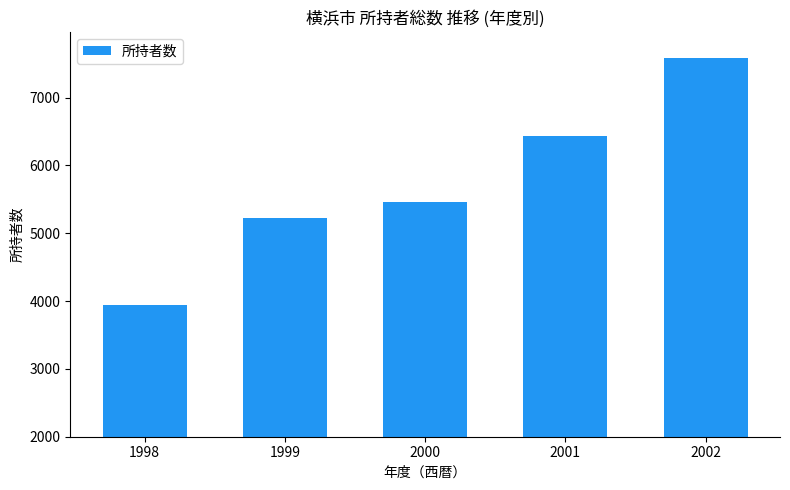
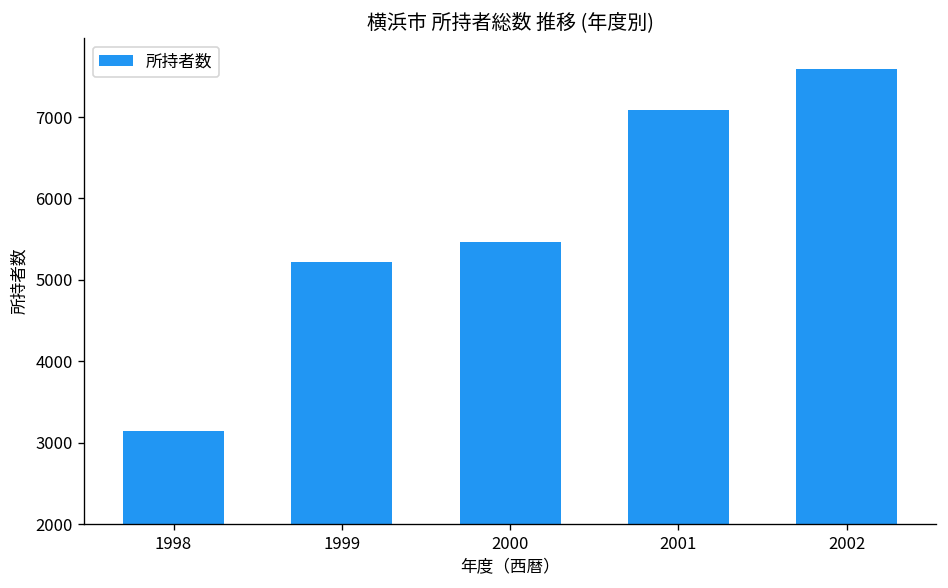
  {
-   "1998": 3900,
+   "1998": 3100,
    "1999": 5200,
    "2000": 5500,
-   "2001": 6400,
+   "2001": 7100,
    "2002": 7600
  }
